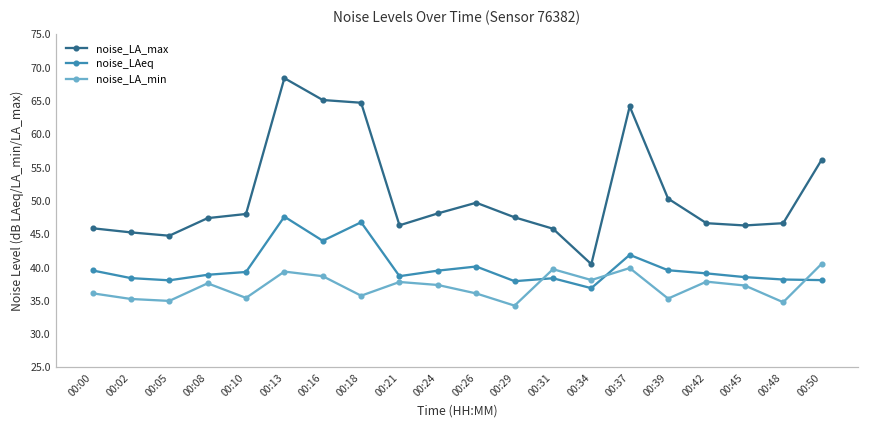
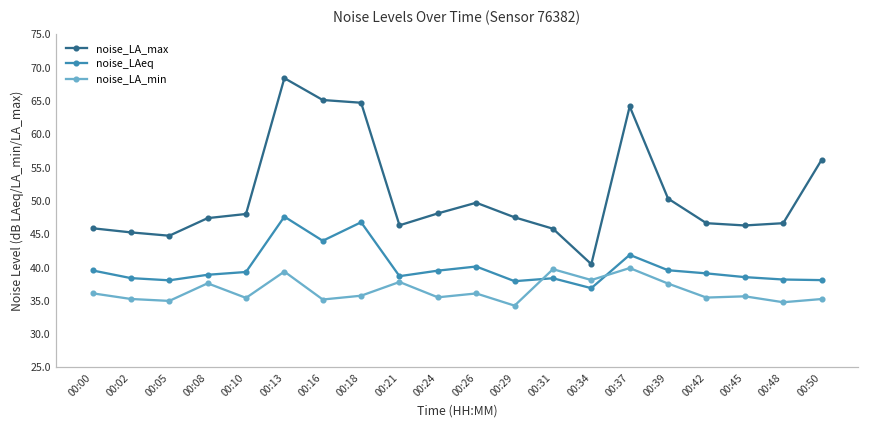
  {
    "noise_LA_min": {
      "00:00": 36,
      "00:02": 35,
      "00:05": 35,
      "00:08": 38,
      "00:10": 35,
      "00:13": 39,
-     "00:16": 39,
+     "00:16": 35,
      "00:18": 36,
      "00:21": 38,
-     "00:24": 37,
+     "00:24": 36,
      "00:26": 36,
      "00:29": 34,
      "00:31": 40,
      "00:34": 38,
      "00:37": 40,
-     "00:39": 35,
-     "00:42": 38,
-     "00:45": 37,
+     "00:39": 38,
+     "00:42": 35,
+     "00:45": 36,
      "00:48": 35,
-     "00:50": 41
+     "00:50": 35
    }
  }
